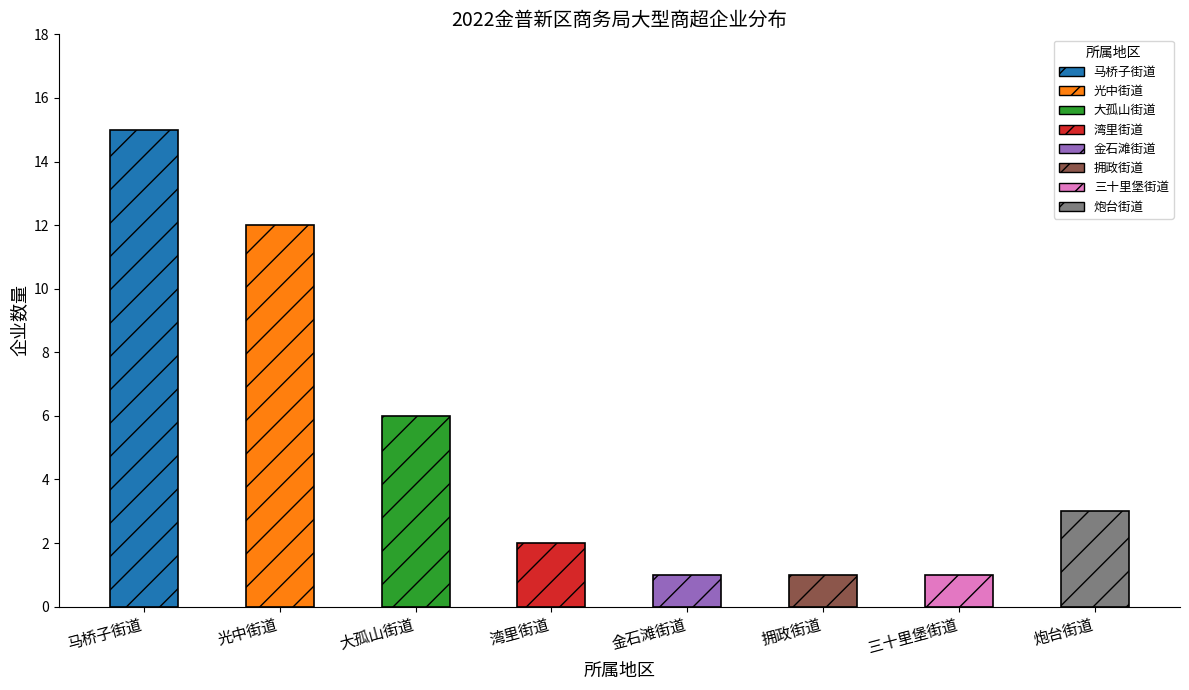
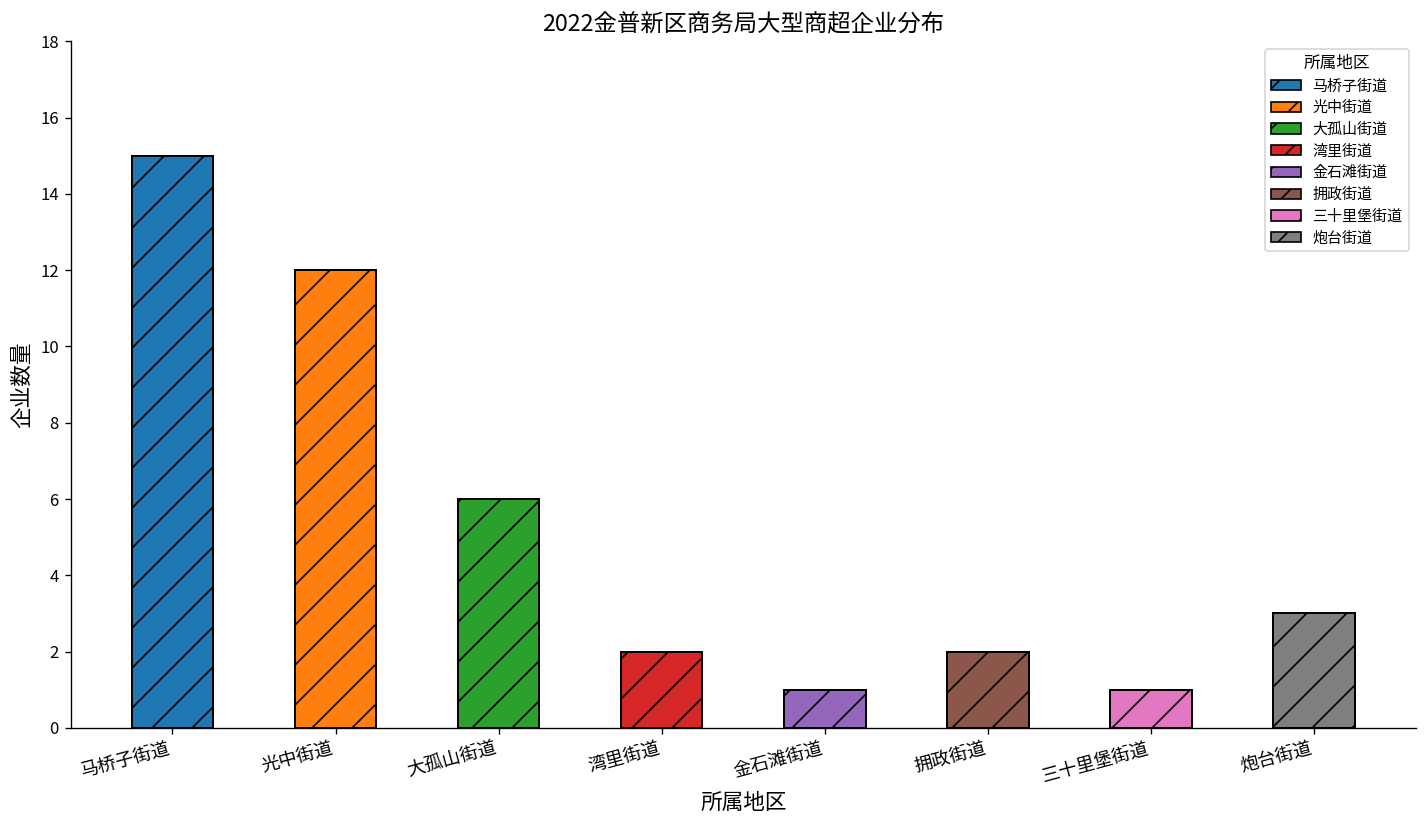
  {
    "马桥子街道": 15,
    "光中街道": 12,
    "大孤山街道": 6,
    "湾里街道": 2,
    "金石滩街道": 1,
-   "拥政街道": 1,
+   "拥政街道": 2,
    "三十里堡街道": 1,
    "炮台街道": 3
  }
